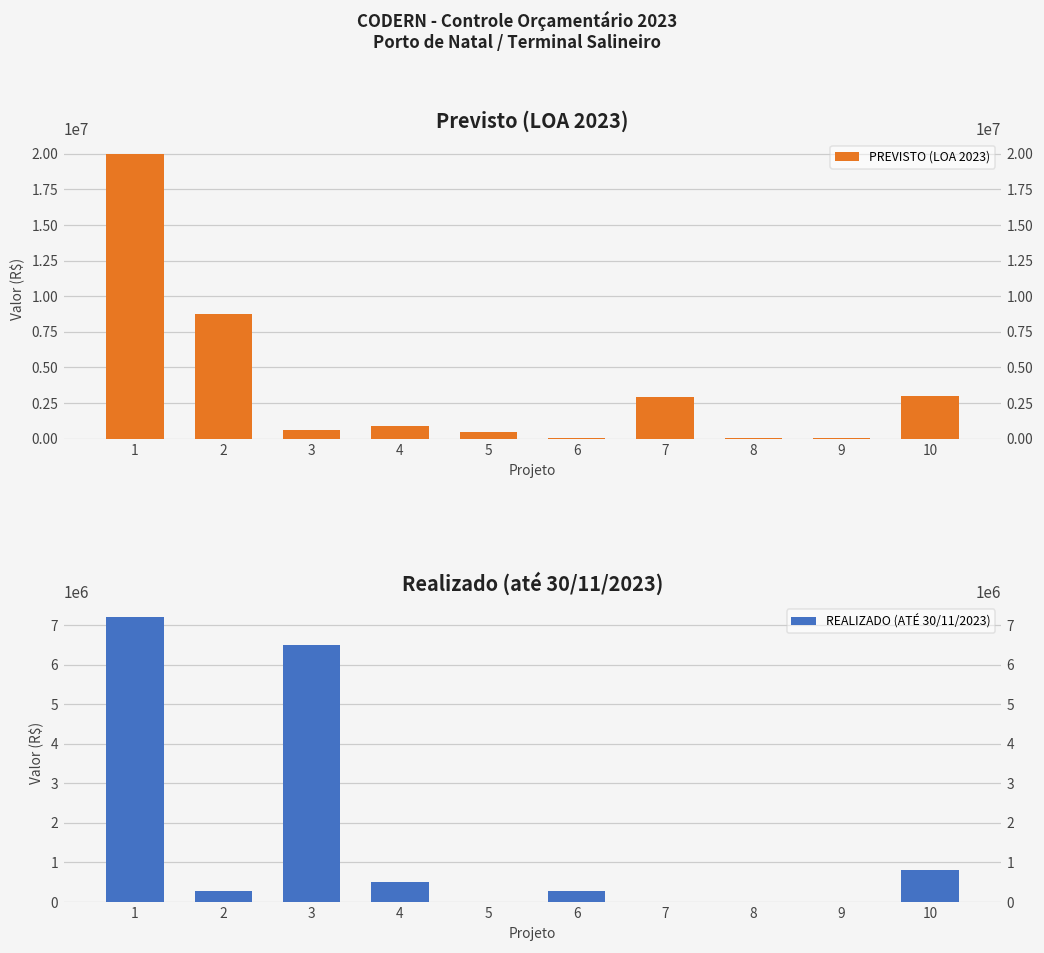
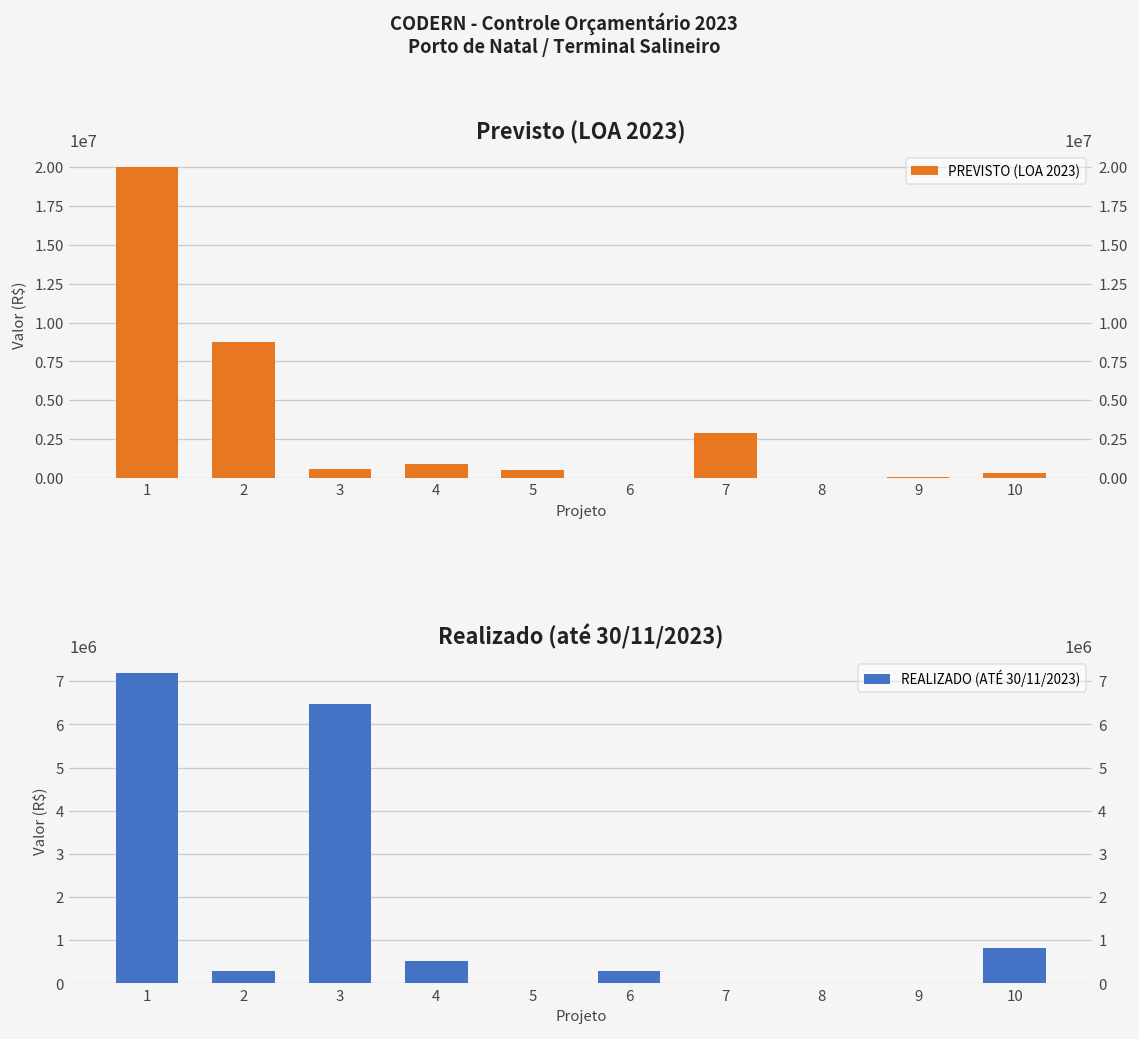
  {
    "Previsto (LOA 2023)": {
      "1": 20000000,
      "2": 8800000,
      "3": 600000,
      "4": 900000,
      "5": 500000,
      "7": 2900000,
-     "10": 3000000
+     "10": 300000
    },
    "Realizado (até 30/11/2023)": {
      "1": 7200000,
      "2": 300000,
      "3": 6500000,
      "4": 500000,
      "5": 0,
      "6": 300000,
      "7": 0,
      "8": 0,
      "9": 0,
      "10": 800000
    }
  }
